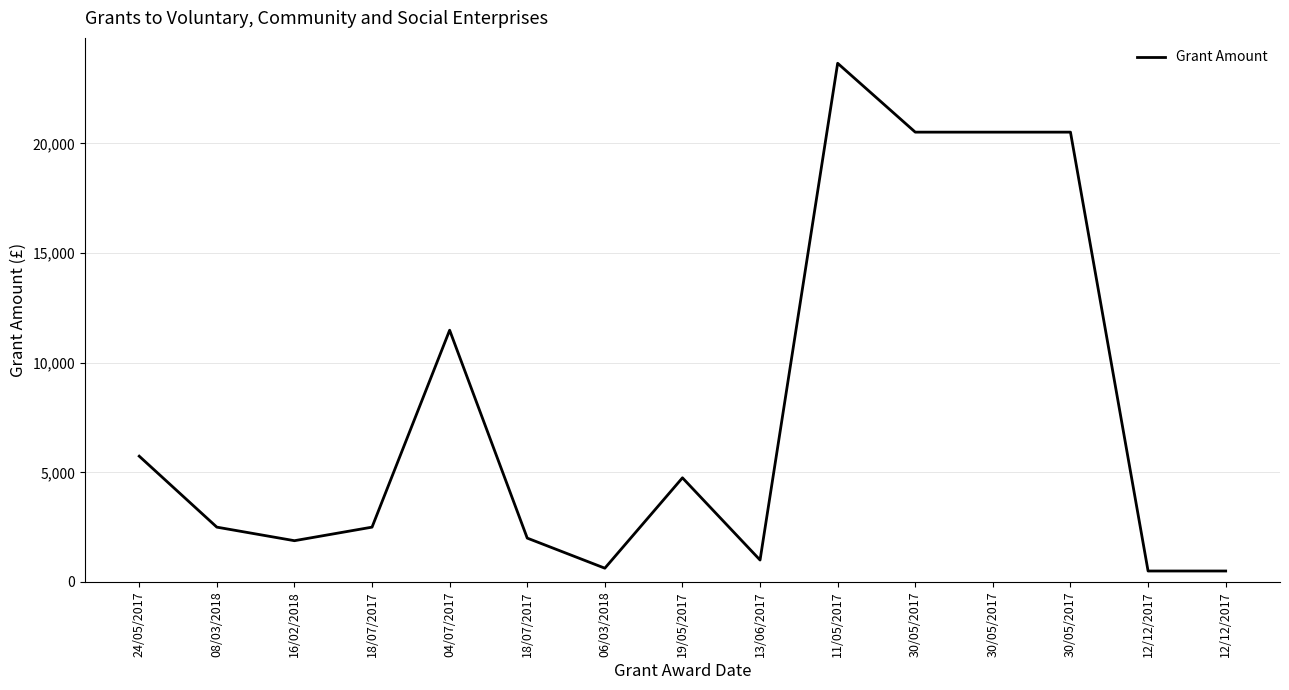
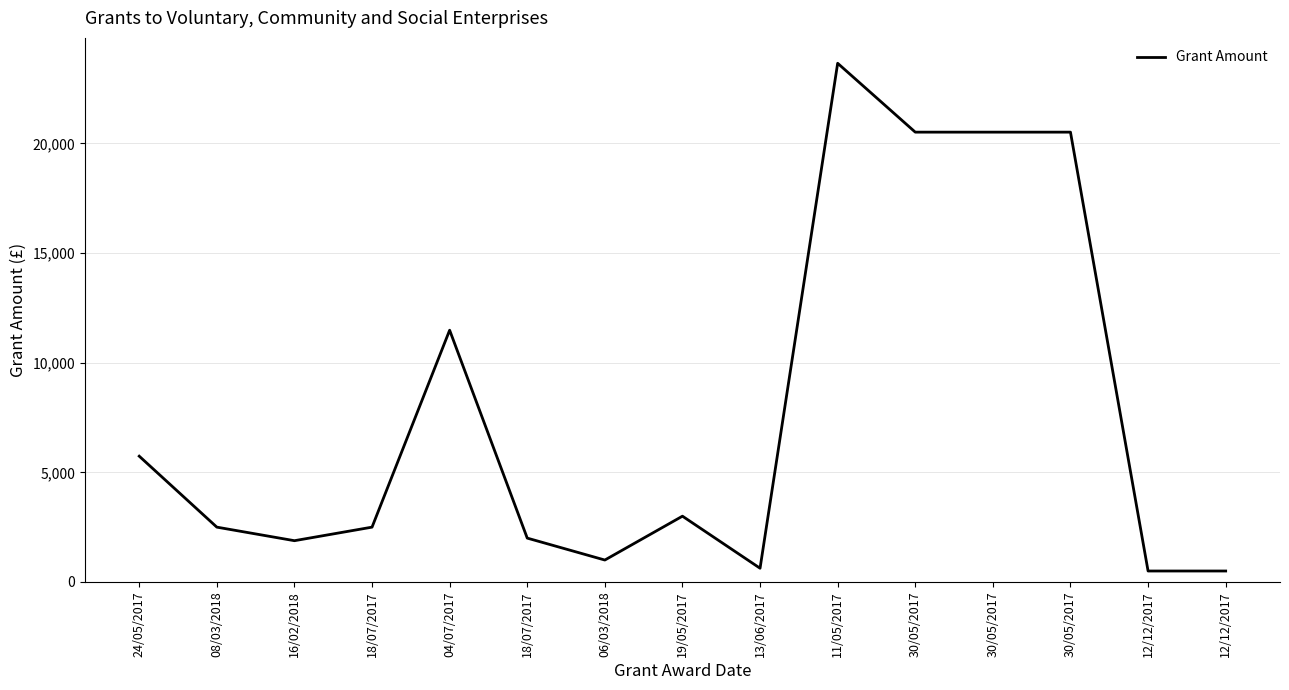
  {
    "24/05/2017": "5,700",
    "08/03/2018": "2,500",
    "16/02/2018": "1,900",
    "04/07/2017": "11,500",
-   "06/03/2018": "600",
-   "19/05/2017": "4,700",
-   "13/06/2017": "1,000",
+   "06/03/2018": "1,000",
+   "19/05/2017": "3,000",
+   "13/06/2017": "600",
    "11/05/2017": "23,700"
  }
